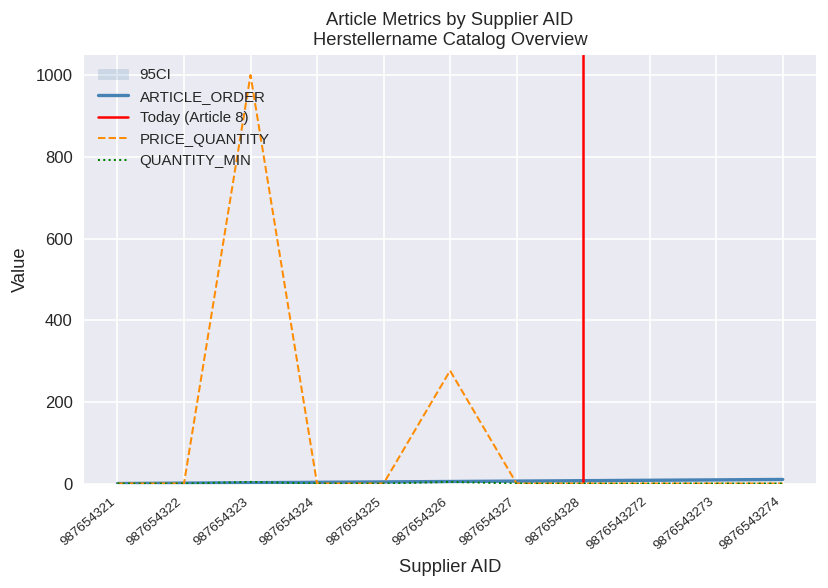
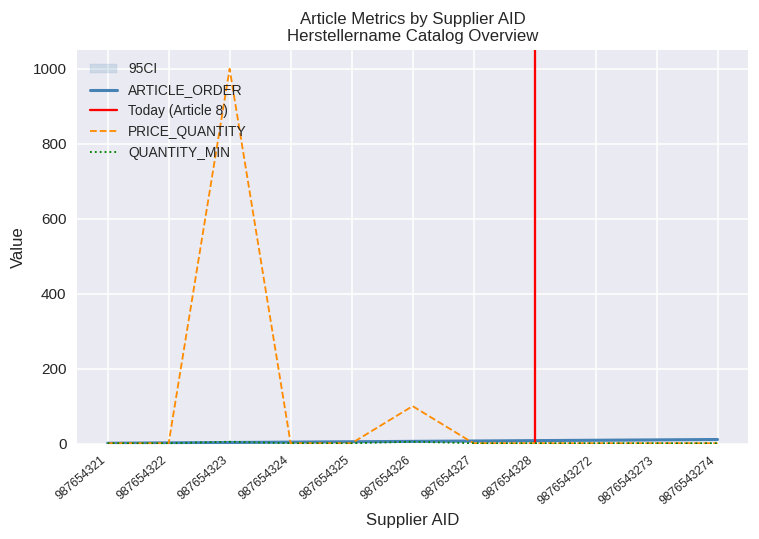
  {
    "PRICE_QUANTITY": {
      "987654323": 1000,
-     "987654326": 280
+     "987654326": 100
    }
  }
